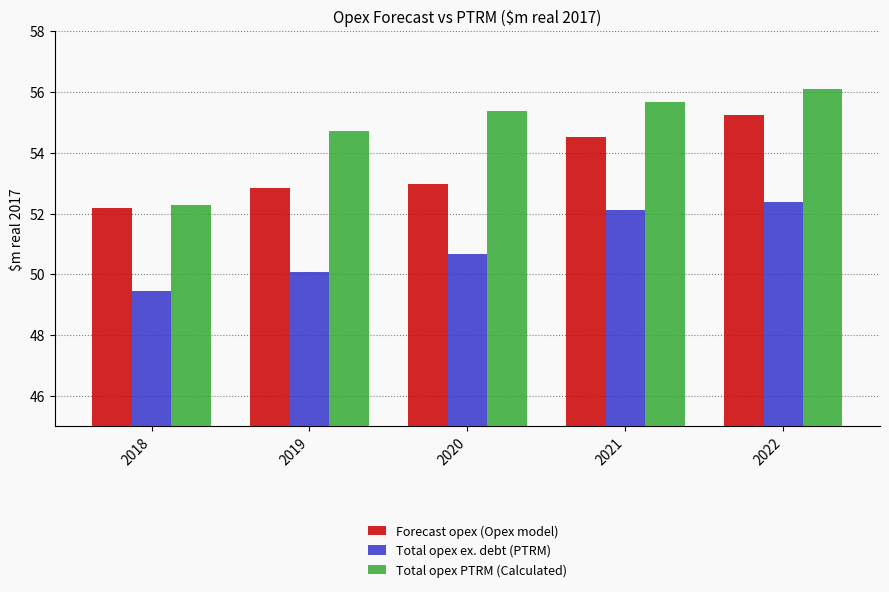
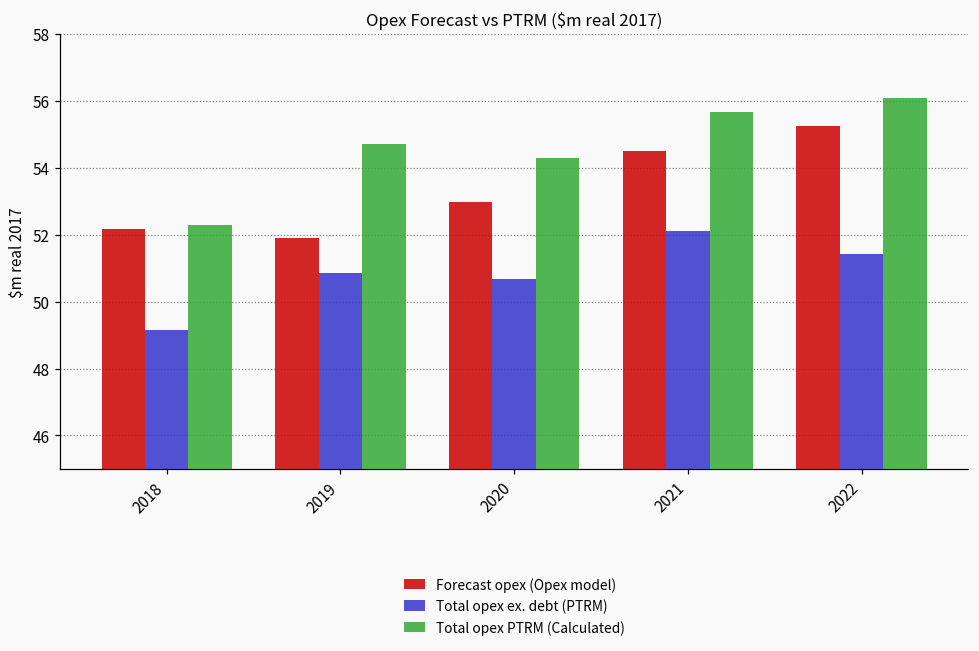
  {
    "Forecast opex (Opex model)": {
      "2018": 52.2,
-     "2019": 52.8,
+     "2019": 51.9,
      "2020": 53.0,
      "2021": 54.5,
      "2022": 55.2
    },
    "Total opex ex. debt (PTRM)": {
-     "2018": 49.5,
-     "2019": 50.1,
+     "2018": 49.2,
+     "2019": 50.9,
      "2020": 50.7,
      "2021": 52.1,
-     "2022": 52.4
+     "2022": 51.4
    },
    "Total opex PTRM (Calculated)": {
      "2018": 52.3,
      "2019": 54.7,
-     "2020": 55.4,
+     "2020": 54.3,
      "2021": 55.7,
      "2022": 56.1
    }
  }
